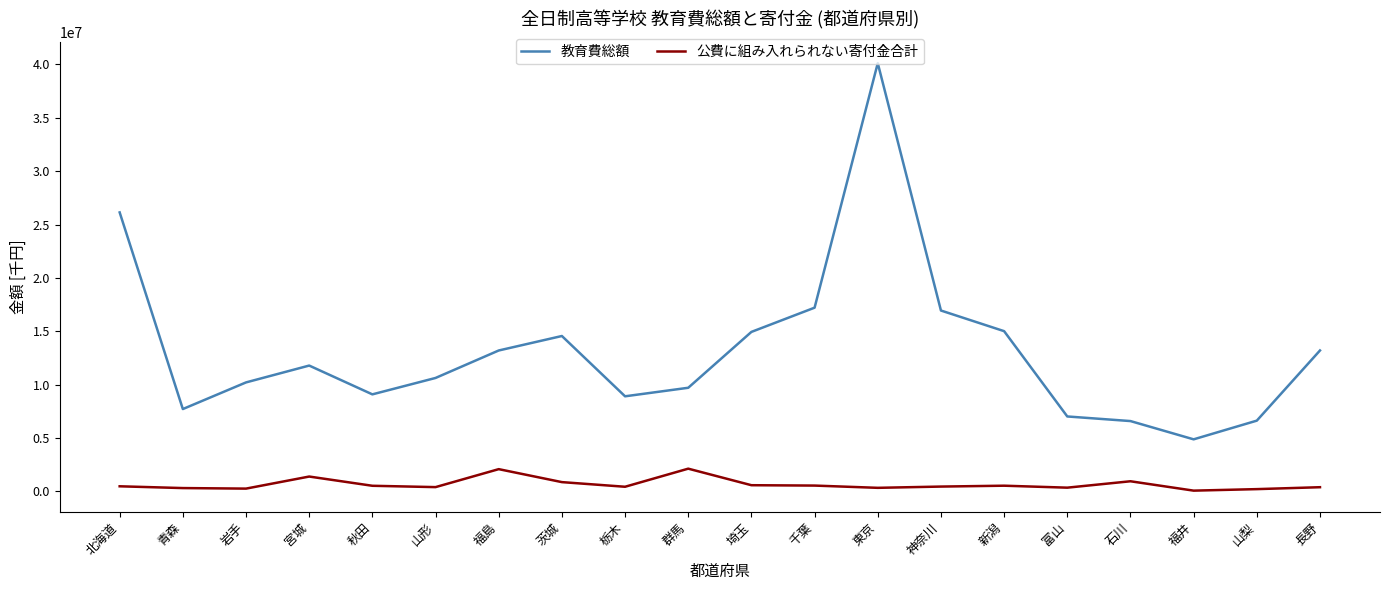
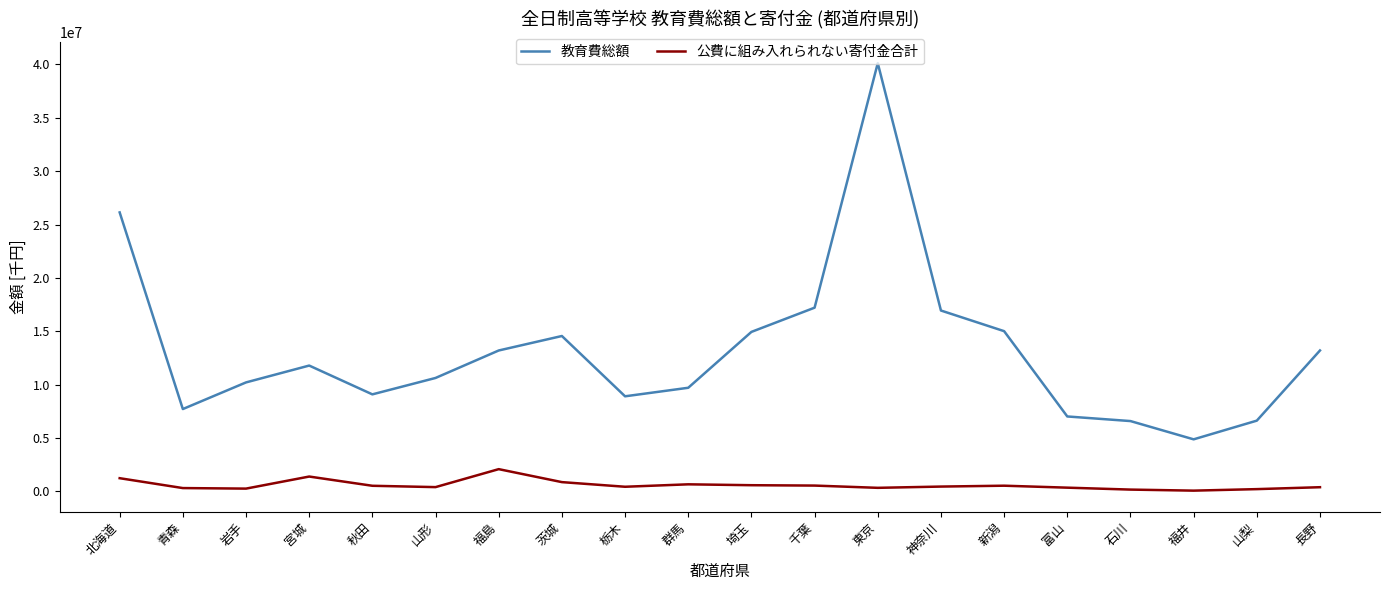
  {
    "教育費総額": {
      "北海道": 26100000,
      "青森": 7700000,
      "岩手": 10200000,
      "宮城": 11800000,
      "秋田": 9100000,
      "山形": 10600000,
      "福島": 13200000,
      "茨城": 14600000,
      "栃木": 8900000,
      "群馬": 9700000,
      "埼玉": 14900000,
      "千葉": 17200000,
      "神奈川": 16900000,
      "新潟": 15000000,
      "富山": 7000000,
      "石川": 6600000,
      "福井": 4900000,
      "山梨": 6600000,
      "長野": 13200000
    },
    "公費に組み入れられない寄付金合計": {
-     "北海道": 500000,
+     "北海道": 1200000,
      "青森": 300000,
      "岩手": 300000,
      "宮城": 1400000,
      "秋田": 500000,
      "山形": 400000,
      "福島": 2100000,
      "茨城": 900000,
      "栃木": 400000,
-     "群馬": 2100000,
+     "群馬": 700000,
      "埼玉": 600000,
      "千葉": 500000,
      "東京": 300000,
      "神奈川": 500000,
      "新潟": 500000,
      "富山": 300000,
-     "石川": 900000,
+     "石川": 200000,
      "福井": 100000,
      "山梨": 200000,
      "長野": 400000
    }
  }
